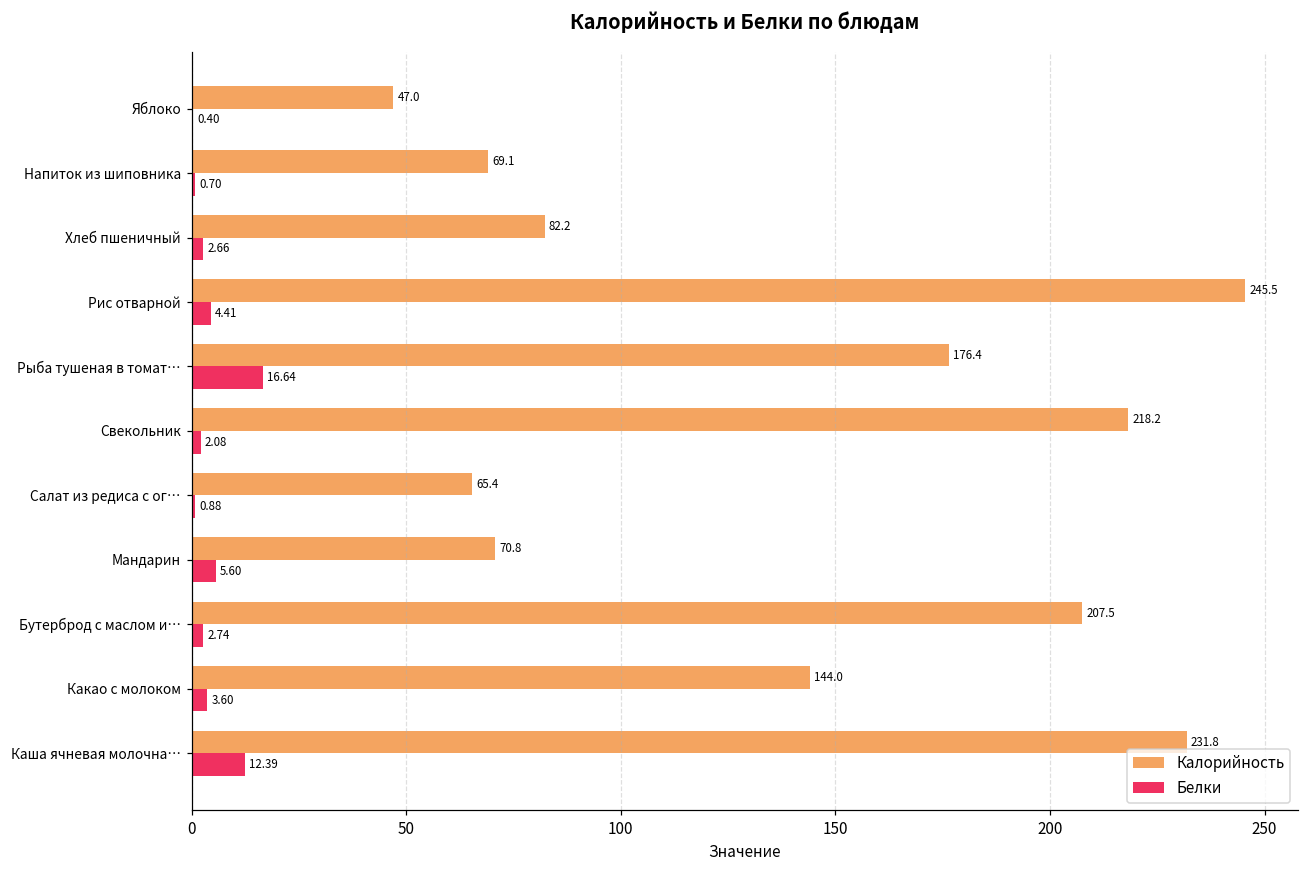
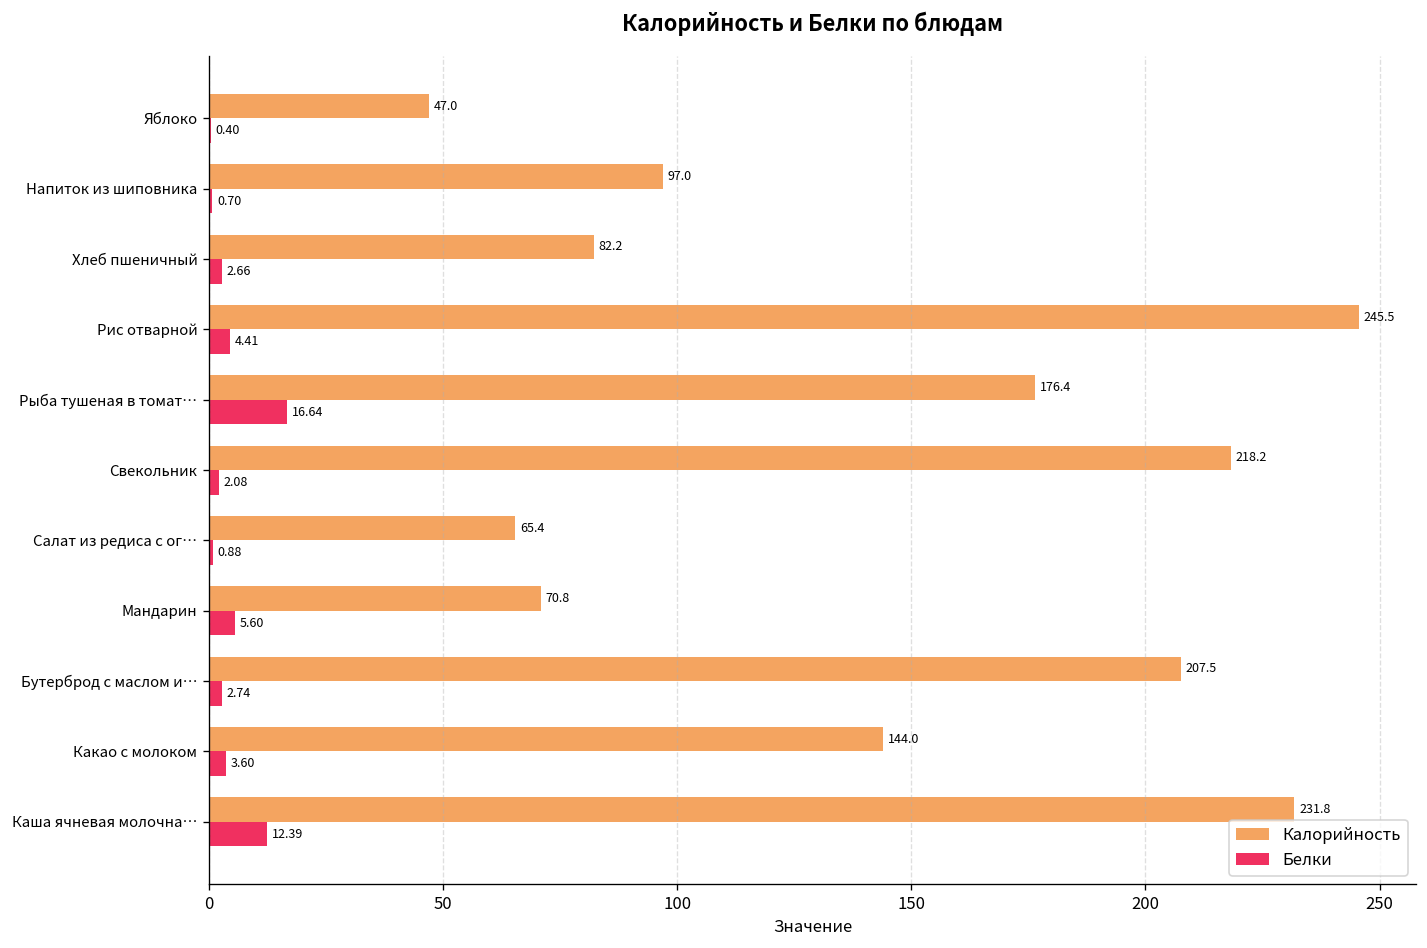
  {
    "Калорийность": {
      "Яблоко": 47.0,
-     "Напиток из шиповника": 69.1,
+     "Напиток из шиповника": 97.0,
      "Хлеб пшеничный": 82.2,
      "Рис отварной": 245.5,
      "Рыба тушеная в томат…": 176.4,
      "Свекольник": 218.2,
      "Салат из редиса с ог…": 65.4,
      "Мандарин": 70.8,
      "Бутерброд с маслом и…": 207.5,
      "Какао с молоком": 144.0,
      "Каша ячневая молочна…": 231.8
    },
    "Белки": {
      "Яблоко": 0.40,
      "Напиток из шиповника": 0.70,
      "Хлеб пшеничный": 2.66,
      "Рис отварной": 4.41,
      "Рыба тушеная в томат…": 16.64,
      "Свекольник": 2.08,
      "Салат из редиса с ог…": 0.88,
      "Мандарин": 5.60,
      "Бутерброд с маслом и…": 2.74,
      "Какао с молоком": 3.60,
      "Каша ячневая молочна…": 12.39
    }
  }
